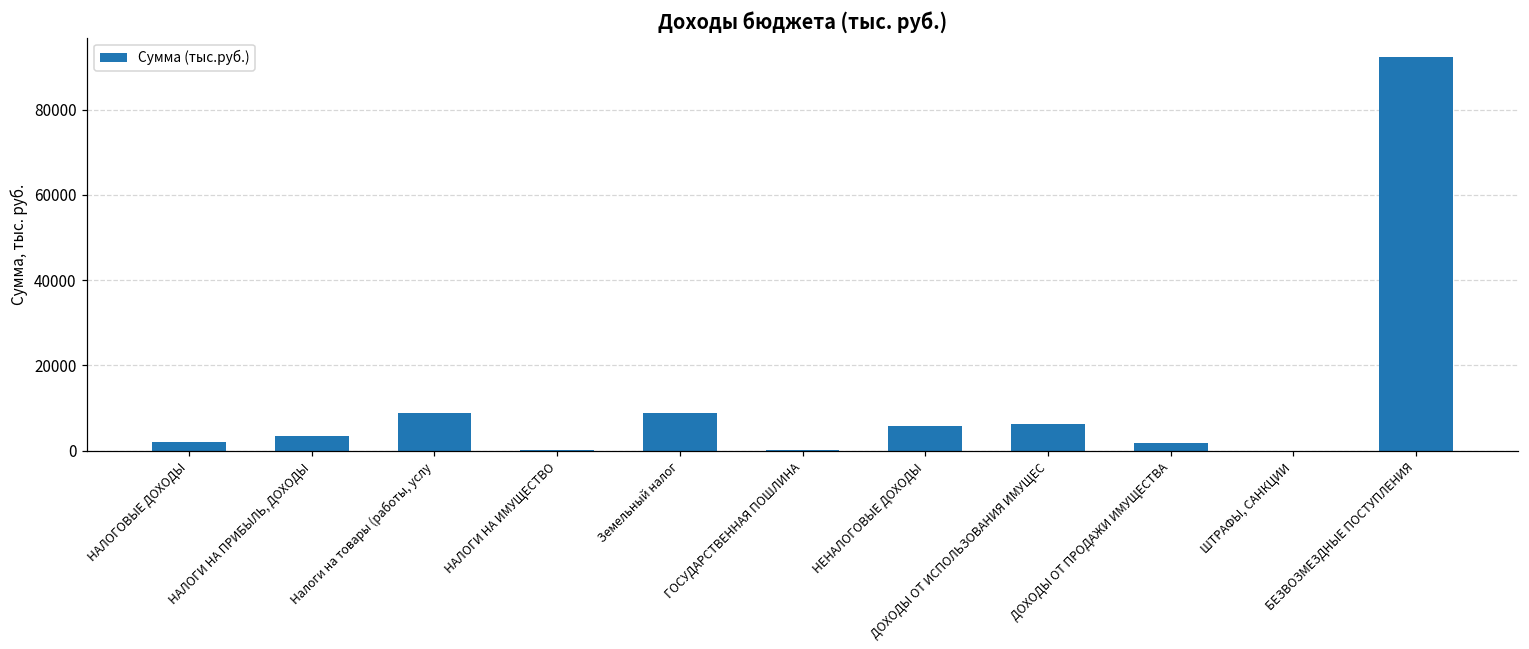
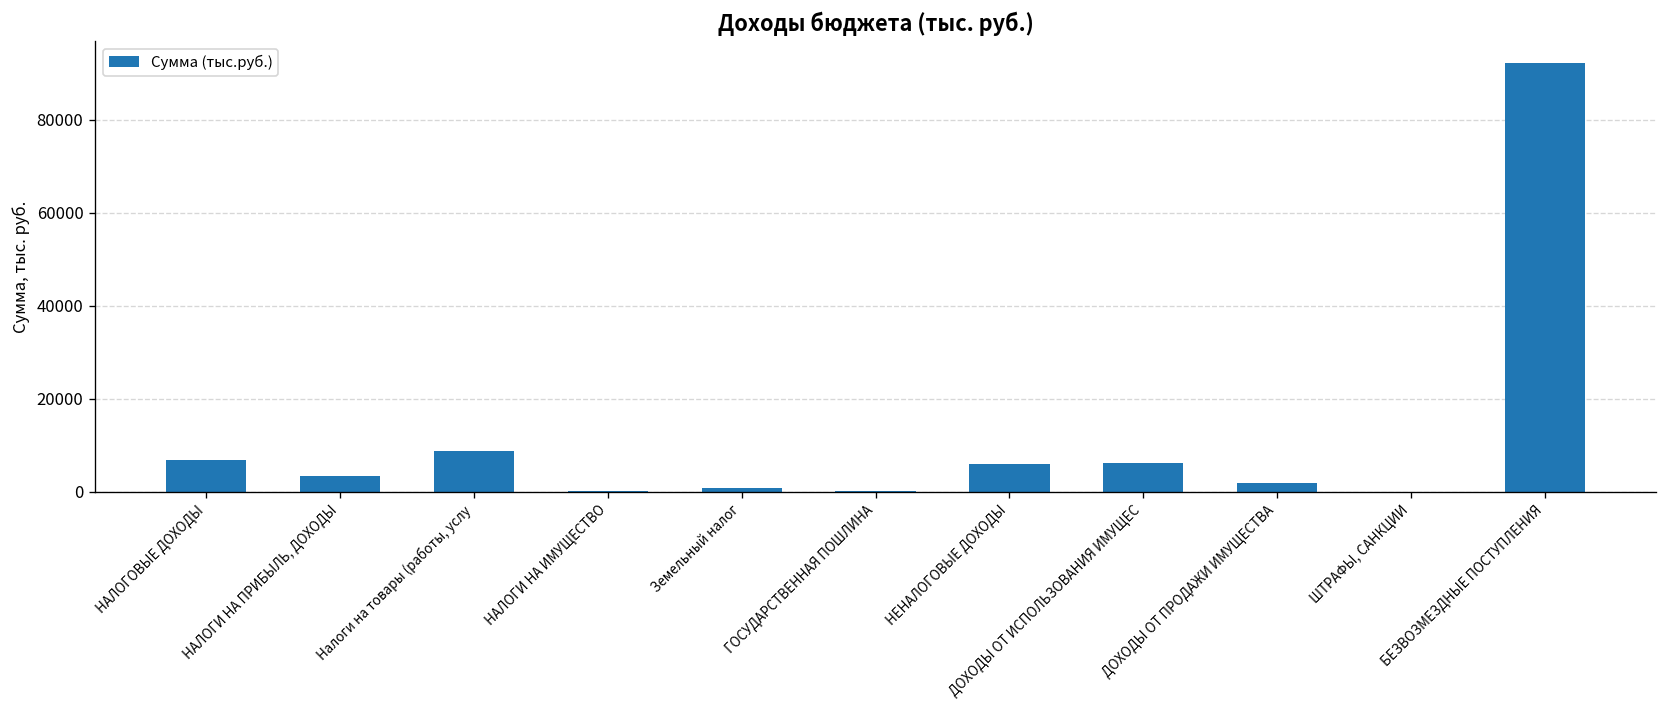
  {
-   "НАЛОГОВЫЕ ДОХОДЫ": 2000,
+   "НАЛОГОВЫЕ ДОХОДЫ": 7000,
    "НАЛОГИ НА ПРИБЫЛЬ, ДОХОДЫ": 3000,
    "Налоги на товары (работы, услу": 9000,
-   "Земельный налог": 9000,
+   "Земельный налог": 1000,
    "НЕНАЛОГОВЫЕ ДОХОДЫ": 6000,
    "ДОХОДЫ ОТ ИСПОЛЬЗОВАНИЯ ИМУЩЕС": 6000,
    "ДОХОДЫ ОТ ПРОДАЖИ ИМУЩЕСТВА": 2000,
    "БЕЗВОЗМЕЗДНЫЕ ПОСТУПЛЕНИЯ": 92000
  }
